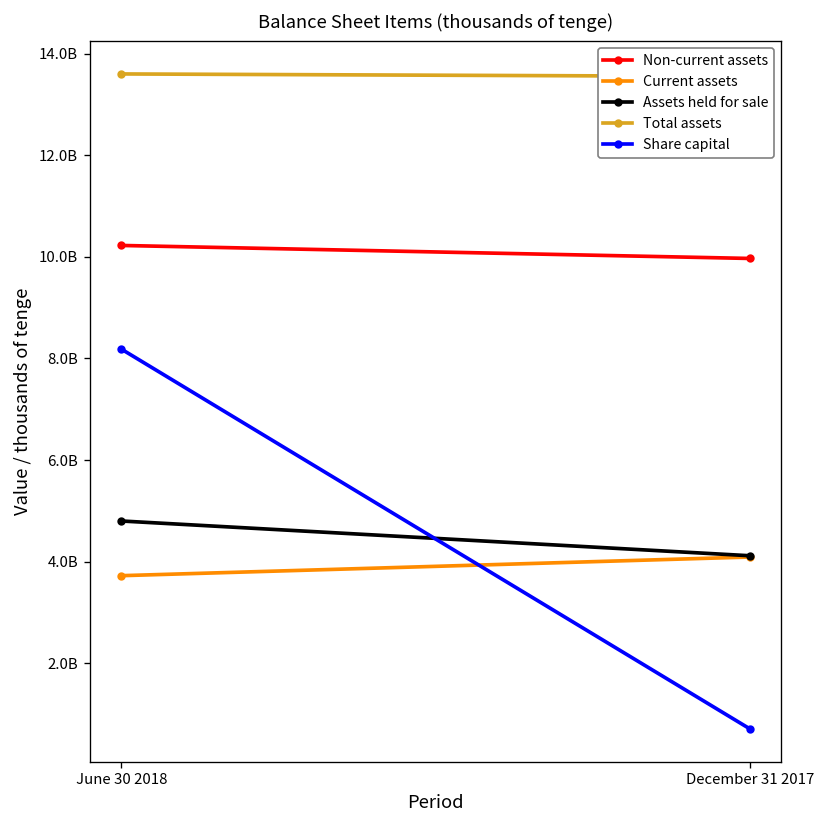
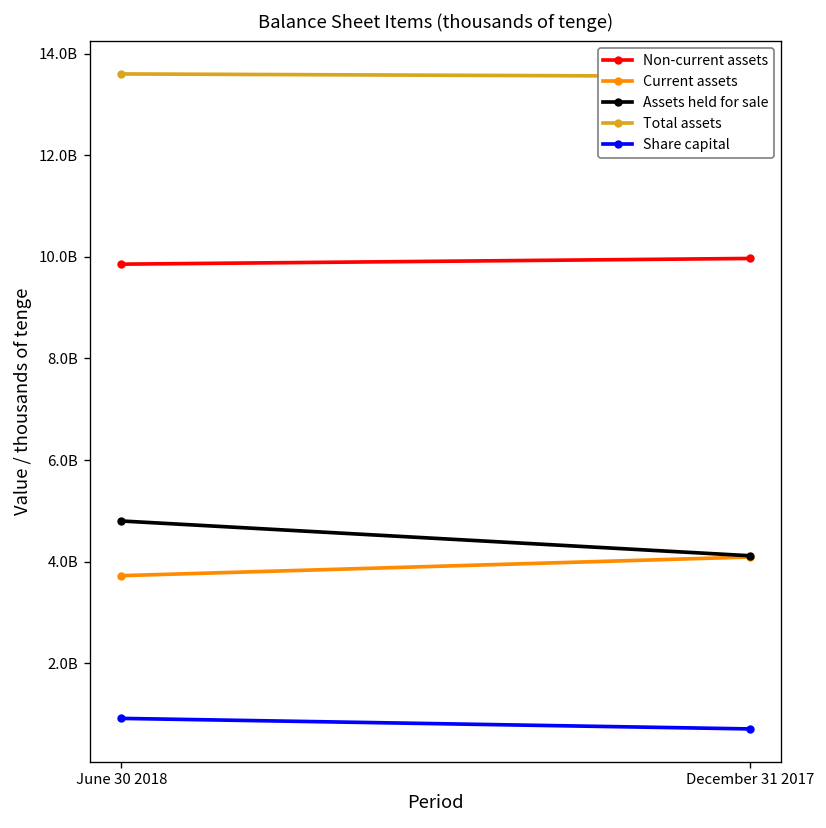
  {
    "Non-current assets": {
-     "June 30 2018": 10200000000,
+     "June 30 2018": 9900000000,
      "December 31 2017": 10000000000
    },
    "Assets held for sale": {
      "June 30 2018": 4800000000
    },
    "Share capital": {
-     "June 30 2018": 8200000000,
+     "June 30 2018": 900000000,
      "December 31 2017": 700000000
    }
  }
